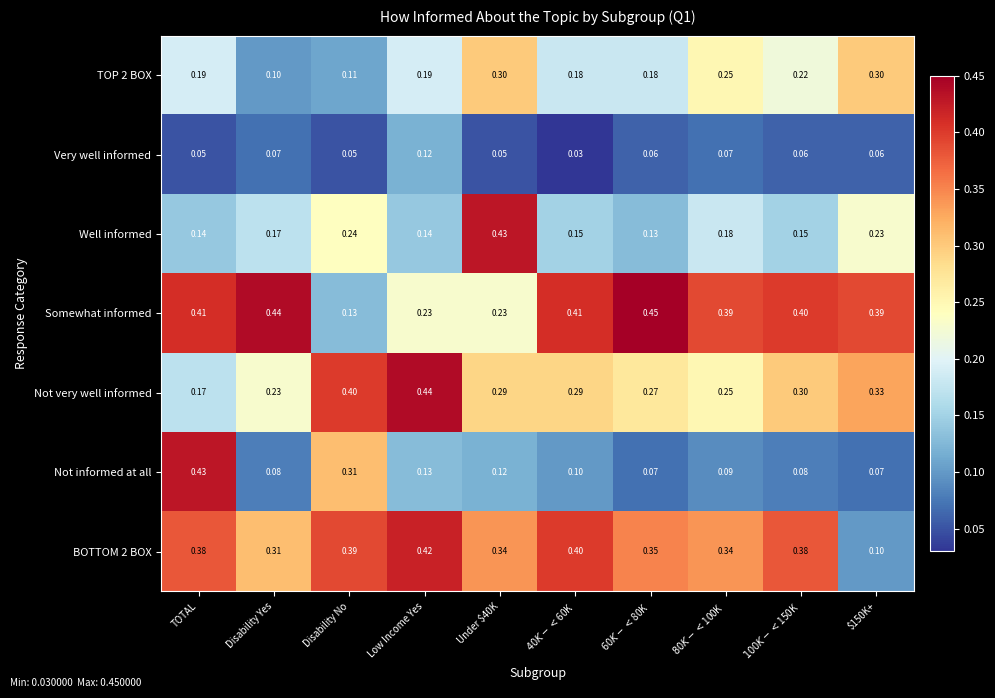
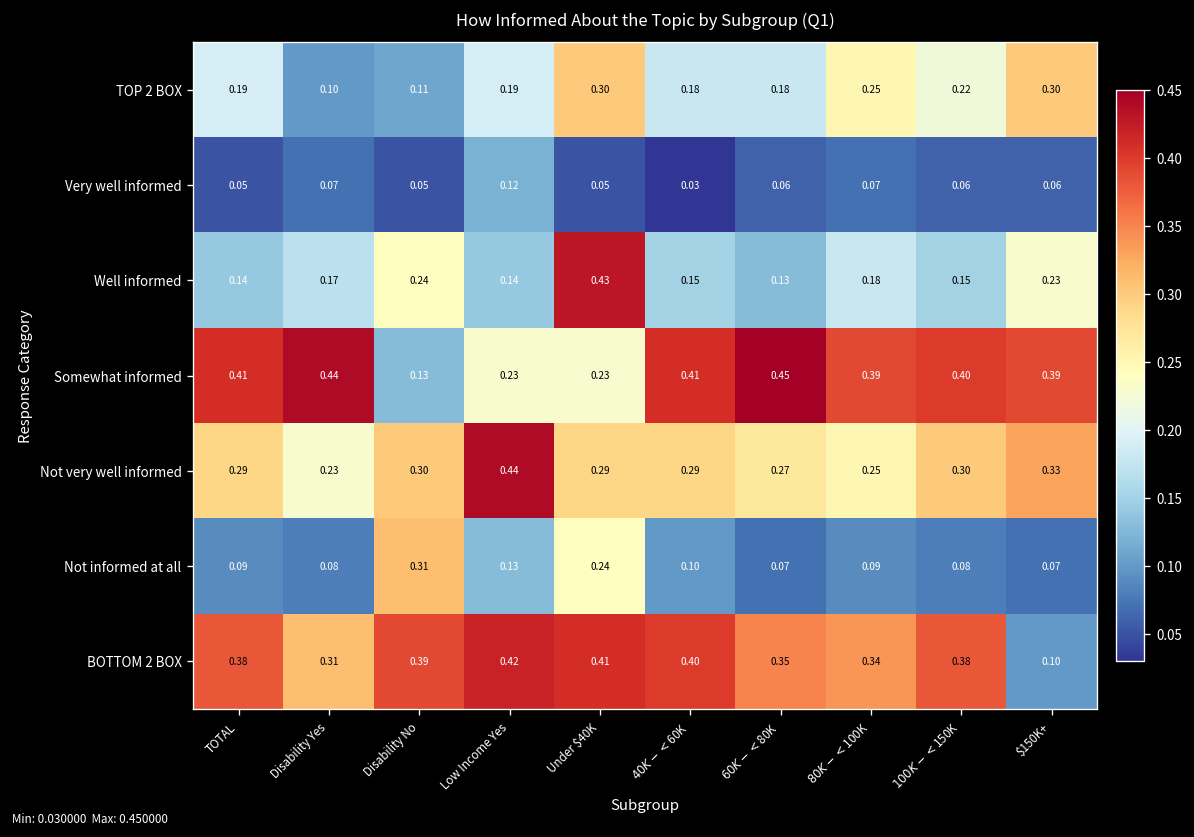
  {
    "TOP 2 BOX": {
      "TOTAL": 0.19,
      "Disability Yes": 0.10,
      "Disability No": 0.11,
      "Low Income Yes": 0.19,
      "Under $40K": 0.30,
      "$150K+": 0.30
    },
    "Very well informed": {
      "TOTAL": 0.05,
      "Disability Yes": 0.07,
      "Disability No": 0.05,
      "Low Income Yes": 0.12,
      "Under $40K": 0.05,
      "$150K+": 0.06
    },
    "Well informed": {
      "TOTAL": 0.14,
      "Disability Yes": 0.17,
      "Disability No": 0.24,
      "Low Income Yes": 0.14,
      "Under $40K": 0.43,
      "$150K+": 0.23
    },
    "Somewhat informed": {
      "TOTAL": 0.41,
      "Disability Yes": 0.44,
      "Disability No": 0.13,
      "Low Income Yes": 0.23,
      "Under $40K": 0.23,
      "$150K+": 0.39
    },
    "Not very well informed": {
-     "TOTAL": 0.17,
+     "TOTAL": 0.29,
      "Disability Yes": 0.23,
-     "Disability No": 0.40,
+     "Disability No": 0.30,
      "Low Income Yes": 0.44,
      "Under $40K": 0.29,
      "$150K+": 0.33
    },
    "Not informed at all": {
-     "TOTAL": 0.43,
+     "TOTAL": 0.09,
      "Disability Yes": 0.08,
      "Disability No": 0.31,
      "Low Income Yes": 0.13,
-     "Under $40K": 0.12,
+     "Under $40K": 0.24,
      "$150K+": 0.07
    },
    "BOTTOM 2 BOX": {
      "TOTAL": 0.38,
      "Disability Yes": 0.31,
      "Disability No": 0.39,
      "Low Income Yes": 0.42,
-     "Under $40K": 0.34,
+     "Under $40K": 0.41,
      "$150K+": 0.10
    }
  }
